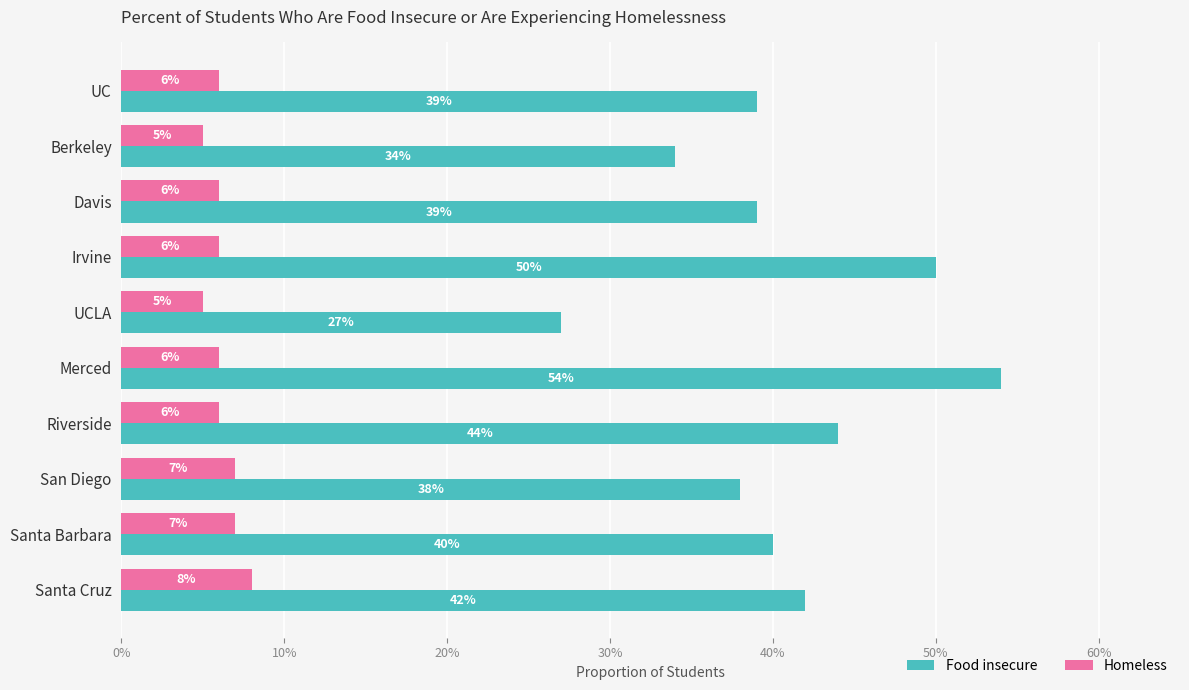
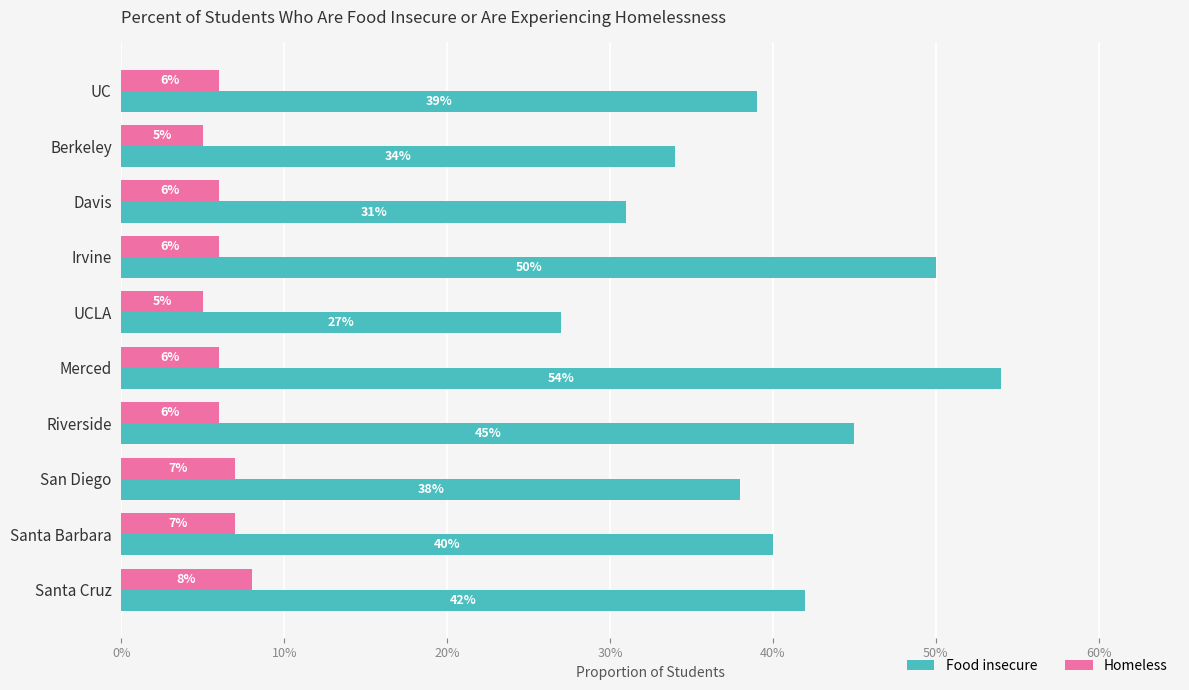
  {
    "Food insecure": {
      "UC": "39%",
      "Berkeley": "34%",
-     "Davis": "39%",
+     "Davis": "31%",
      "Irvine": "50%",
      "UCLA": "27%",
      "Merced": "54%",
-     "Riverside": "44%",
+     "Riverside": "45%",
      "San Diego": "38%",
      "Santa Barbara": "40%",
      "Santa Cruz": "42%"
    },
    "Homeless": {
      "UC": "6%",
      "Berkeley": "5%",
      "Davis": "6%",
      "Irvine": "6%",
      "UCLA": "5%",
      "Merced": "6%",
      "Riverside": "6%",
      "San Diego": "7%",
      "Santa Barbara": "7%",
      "Santa Cruz": "8%"
    }
  }
